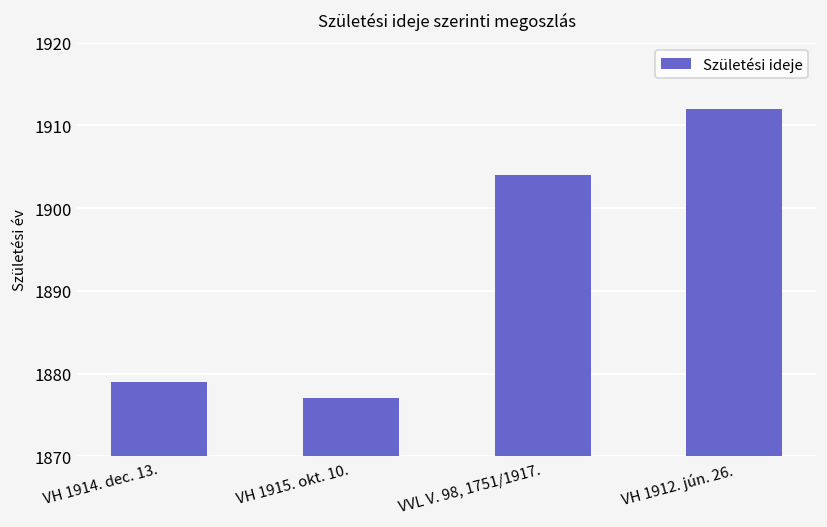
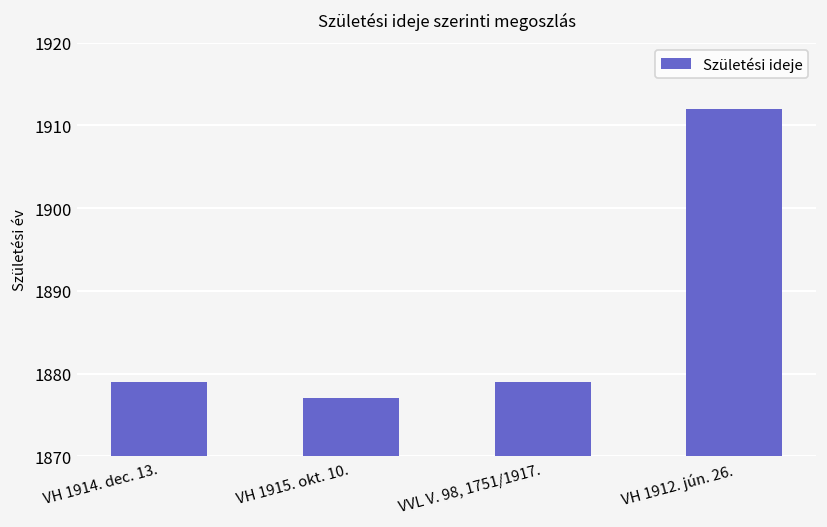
  {
    "VH 1914. dec. 13.": 1879,
    "VH 1915. okt. 10.": 1877,
-   "VVL V. 98, 1751/1917.": 1904,
+   "VVL V. 98, 1751/1917.": 1879,
    "VH 1912. jún. 26.": 1912
  }
